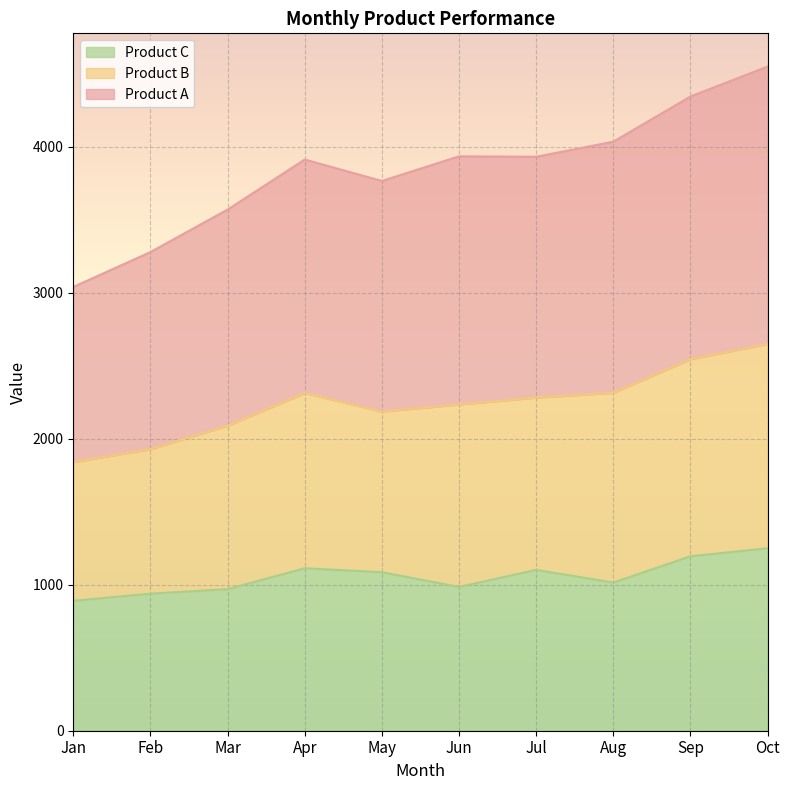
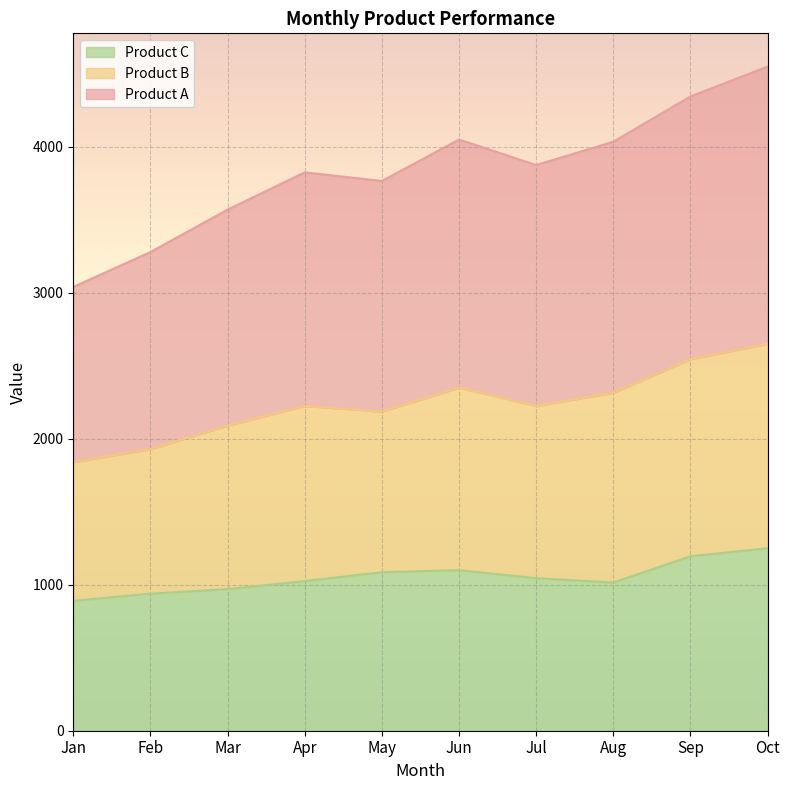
  {
    "Product C": {
      "Jan": 890,
      "Feb": 940,
      "Mar": 970,
-     "Apr": 1110,
+     "Apr": 1030,
      "May": 1090,
-     "Jun": 990,
-     "Jul": 1100,
+     "Jun": 1100,
+     "Jul": 1050,
      "Aug": 1020,
      "Sep": 1200,
      "Oct": 1250
    }
  }
